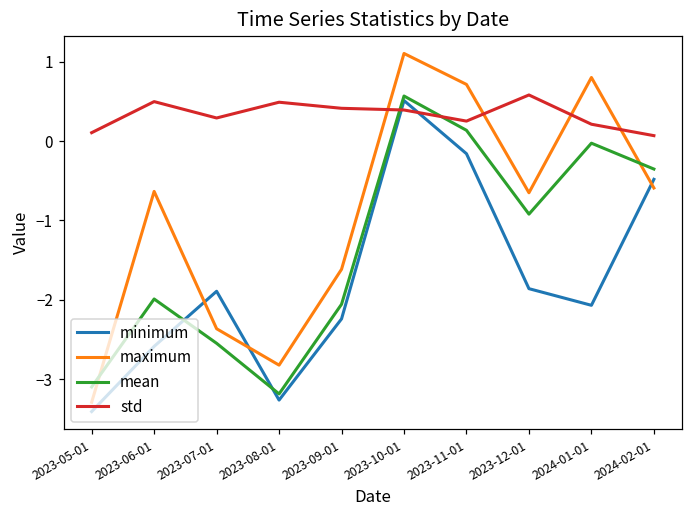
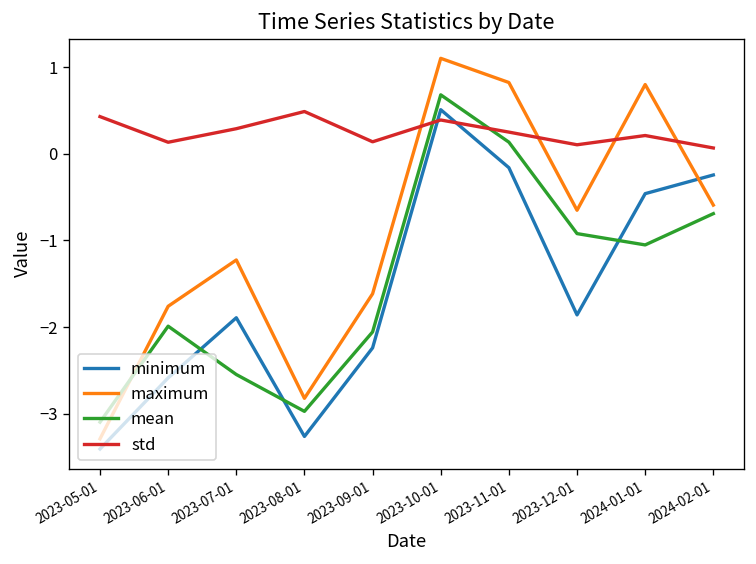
  {
    "minimum": {
      "2023-07-01": -1.9,
      "2023-08-01": -3.3,
      "2023-09-01": -2.2,
      "2023-10-01": 0.5,
      "2023-11-01": -0.2,
      "2023-12-01": -1.9,
-     "2024-01-01": -2.1,
-     "2024-02-01": -0.5
+     "2024-01-01": -0.5,
+     "2024-02-01": -0.2
    },
    "maximum": {
-     "2023-06-01": -0.6,
-     "2023-07-01": -2.4,
+     "2023-06-01": -1.8,
+     "2023-07-01": -1.2,
      "2023-08-01": -2.8,
      "2023-09-01": -1.6,
      "2023-10-01": 1.1,
-     "2023-11-01": 0.7,
+     "2023-11-01": 0.8,
      "2023-12-01": -0.7,
      "2024-01-01": 0.8,
      "2024-02-01": -0.6
    },
    "mean": {
      "2023-06-01": -2.0,
      "2023-07-01": -2.5,
-     "2023-08-01": -3.2,
+     "2023-08-01": -3.0,
      "2023-09-01": -2.1,
-     "2023-10-01": 0.6,
+     "2023-10-01": 0.7,
      "2023-11-01": 0.1,
      "2023-12-01": -0.9,
-     "2024-01-01": 0.0,
-     "2024-02-01": -0.4
+     "2024-01-01": -1.1,
+     "2024-02-01": -0.7
    },
    "std": {
-     "2023-05-01": 0.1,
-     "2023-06-01": 0.5,
+     "2023-05-01": 0.4,
+     "2023-06-01": 0.1,
      "2023-07-01": 0.3,
      "2023-08-01": 0.5,
-     "2023-09-01": 0.4,
+     "2023-09-01": 0.1,
      "2023-10-01": 0.4,
      "2023-11-01": 0.3,
-     "2023-12-01": 0.6,
+     "2023-12-01": 0.1,
      "2024-01-01": 0.2,
      "2024-02-01": 0.1
    }
  }
